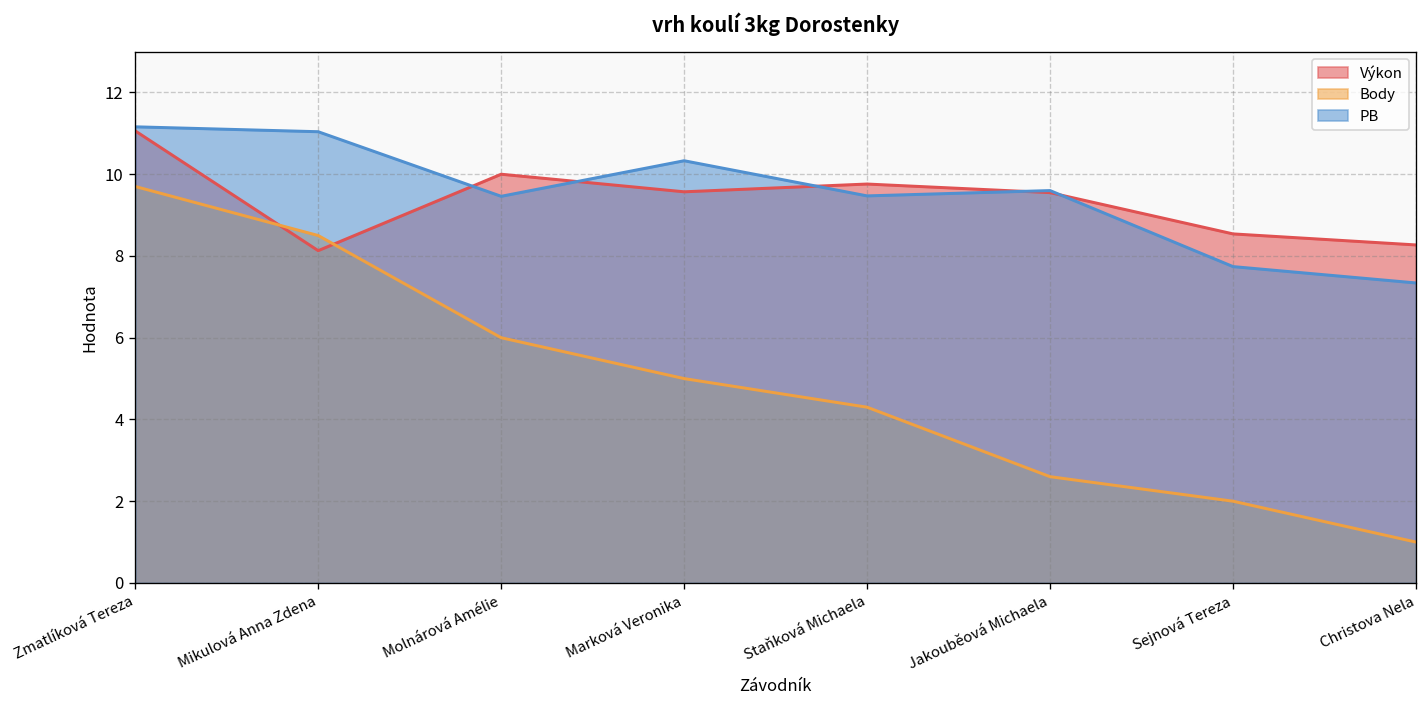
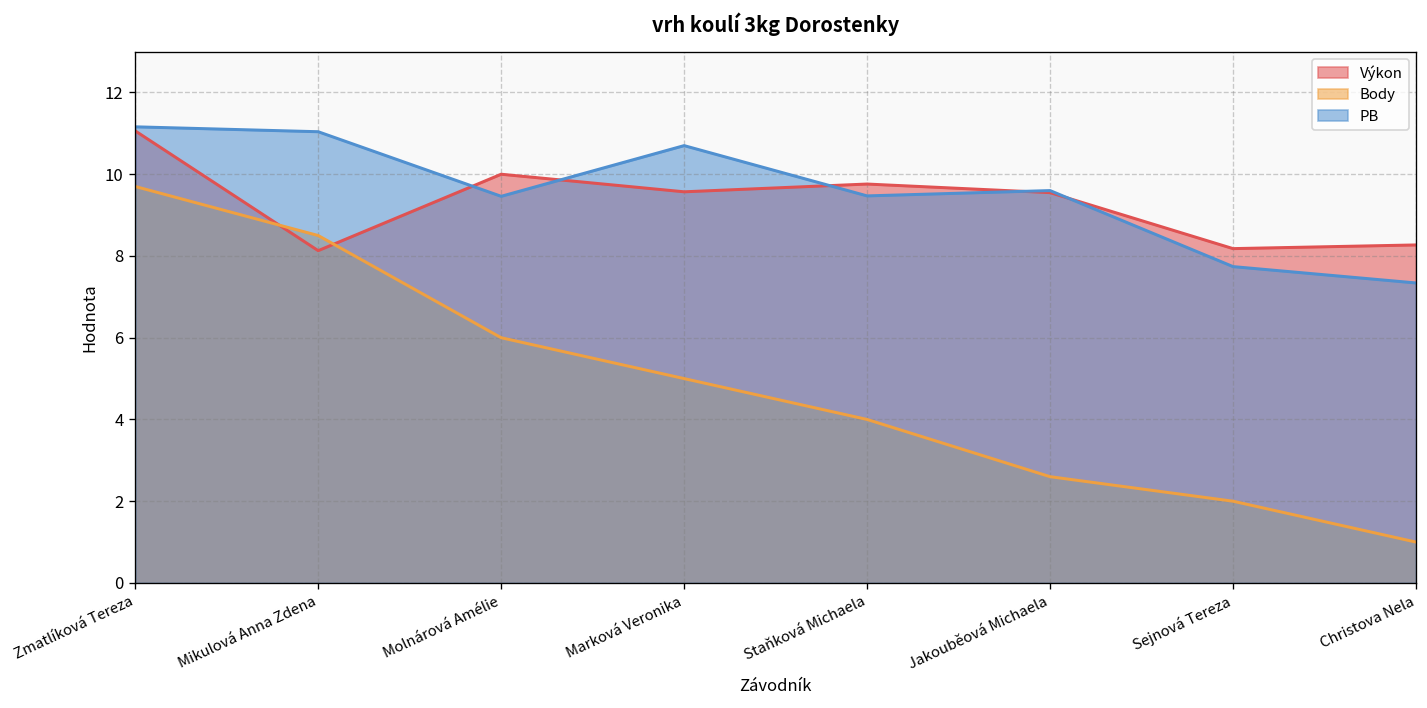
  {
    "Výkon": {
      "Zmatlíková Tereza": 11.1,
      "Mikulová Anna Zdena": 8.1,
      "Molnárová Amélie": 10.0,
      "Marková Veronika": 9.6,
      "Staňková Michaela": 9.8,
-     "Sejnová Tereza": 8.5,
+     "Sejnová Tereza": 8.2,
      "Christova Nela": 8.3
    },
    "Body": {
      "Zmatlíková Tereza": 9.7,
      "Mikulová Anna Zdena": 8.5,
      "Molnárová Amélie": 6.0,
      "Marková Veronika": 5.0,
-     "Staňková Michaela": 4.3,
+     "Staňková Michaela": 4.0,
      "Jakouběová Michaela": 2.6,
      "Sejnová Tereza": 2.0,
      "Christova Nela": 1.0
    },
    "PB": {
      "Zmatlíková Tereza": 11.2,
      "Mikulová Anna Zdena": 11.0,
      "Molnárová Amélie": 9.5,
-     "Marková Veronika": 10.3,
+     "Marková Veronika": 10.7,
      "Staňková Michaela": 9.5,
      "Sejnová Tereza": 7.7,
      "Christova Nela": 7.3
    }
  }
